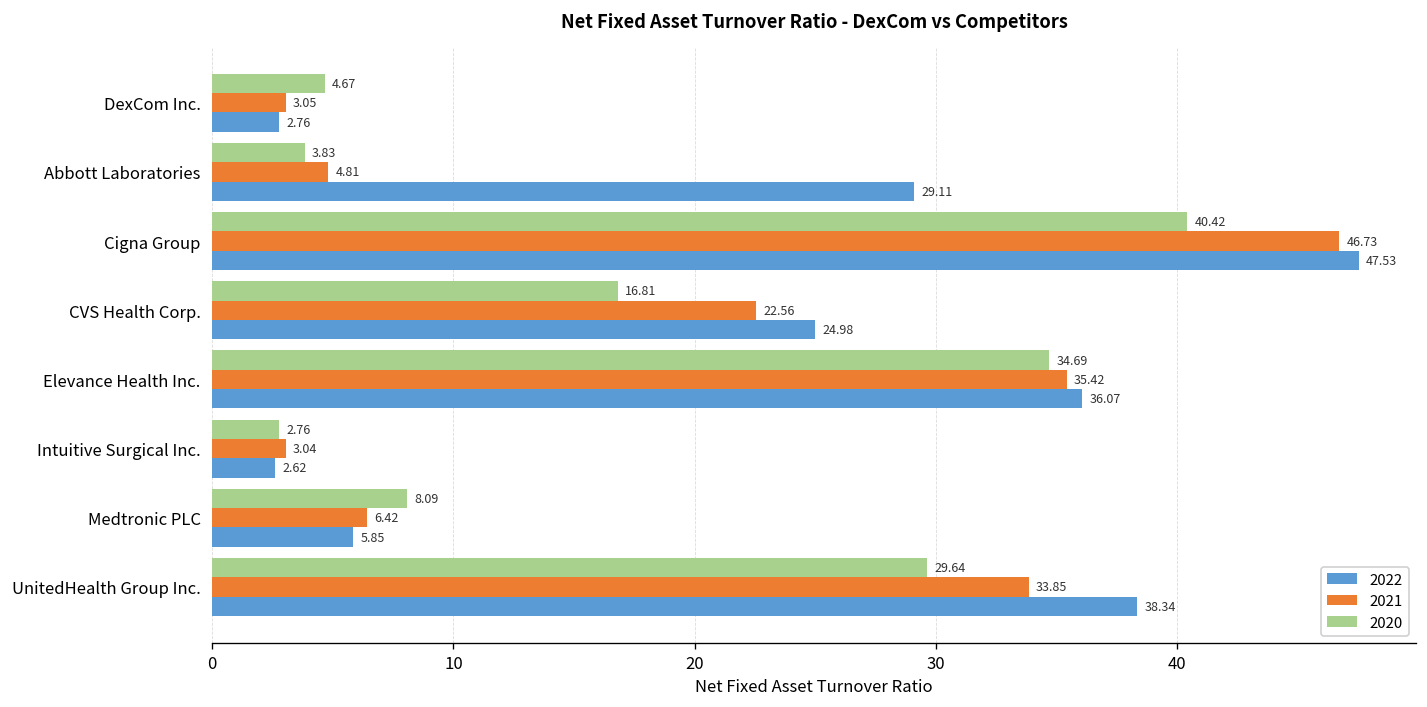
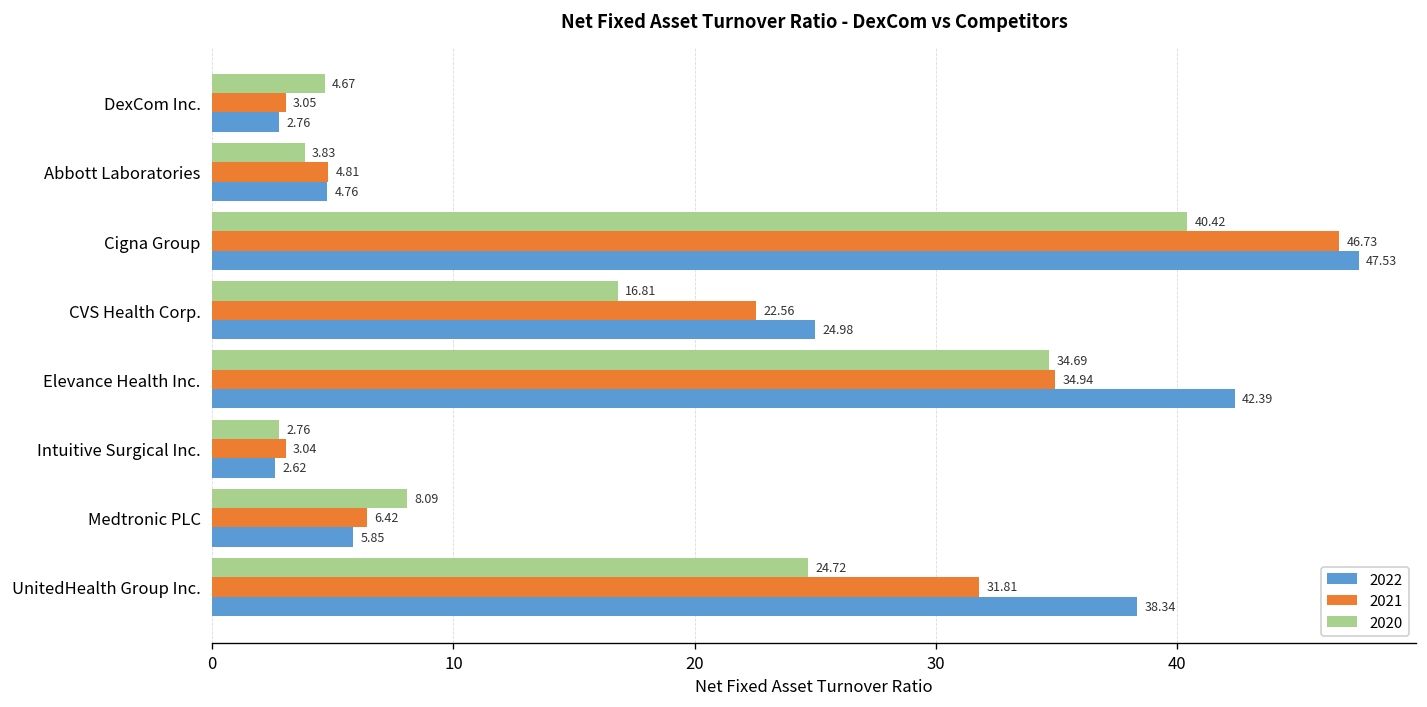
  {
    "2022": {
      "DexCom Inc.": 2.76,
-     "Abbott Laboratories": 29.11,
+     "Abbott Laboratories": 4.76,
      "Cigna Group": 47.53,
      "CVS Health Corp.": 24.98,
-     "Elevance Health Inc.": 36.07,
+     "Elevance Health Inc.": 42.39,
      "Intuitive Surgical Inc.": 2.62,
      "Medtronic PLC": 5.85,
      "UnitedHealth Group Inc.": 38.34
    },
    "2021": {
      "DexCom Inc.": 3.05,
      "Abbott Laboratories": 4.81,
      "Cigna Group": 46.73,
      "CVS Health Corp.": 22.56,
-     "Elevance Health Inc.": 35.42,
+     "Elevance Health Inc.": 34.94,
      "Intuitive Surgical Inc.": 3.04,
      "Medtronic PLC": 6.42,
-     "UnitedHealth Group Inc.": 33.85
+     "UnitedHealth Group Inc.": 31.81
    },
    "2020": {
      "DexCom Inc.": 4.67,
      "Abbott Laboratories": 3.83,
      "Cigna Group": 40.42,
      "CVS Health Corp.": 16.81,
      "Elevance Health Inc.": 34.69,
      "Intuitive Surgical Inc.": 2.76,
      "Medtronic PLC": 8.09,
-     "UnitedHealth Group Inc.": 29.64
+     "UnitedHealth Group Inc.": 24.72
    }
  }
